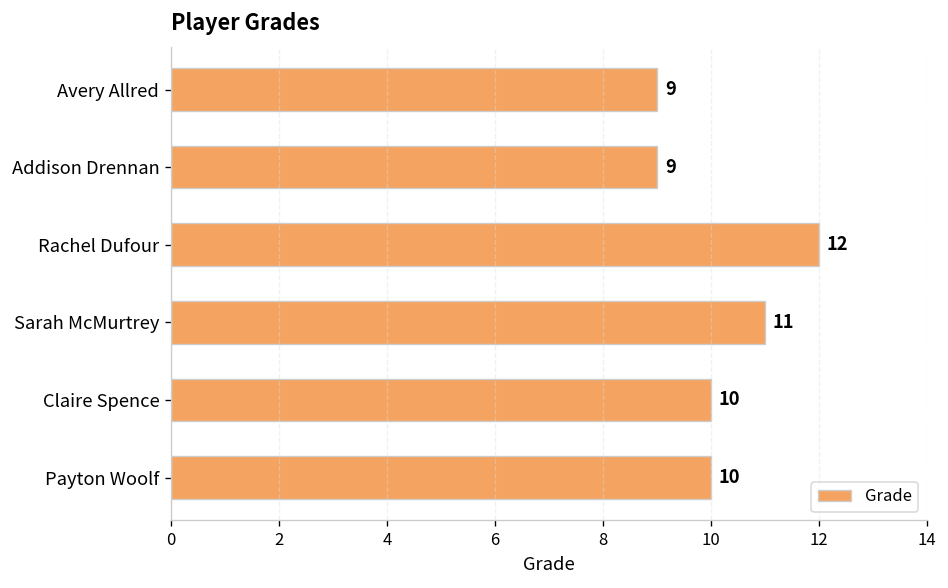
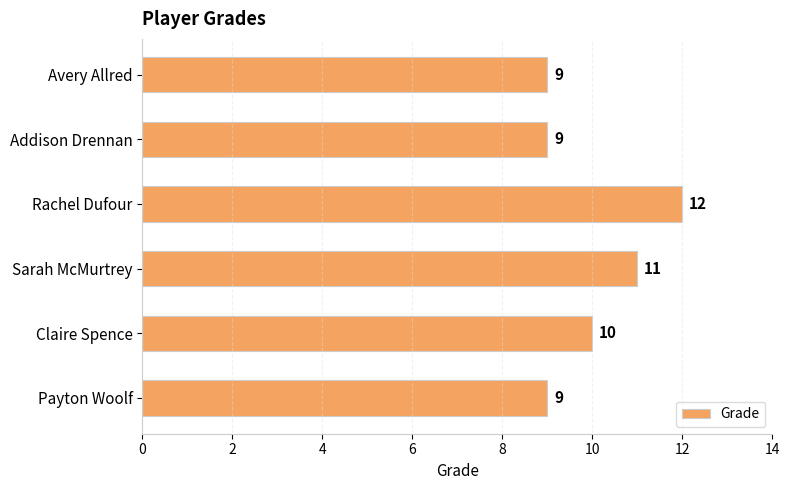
  {
    "Avery Allred": 9,
    "Addison Drennan": 9,
    "Rachel Dufour": 12,
    "Sarah McMurtrey": 11,
    "Claire Spence": 10,
-   "Payton Woolf": 10
+   "Payton Woolf": 9
  }
